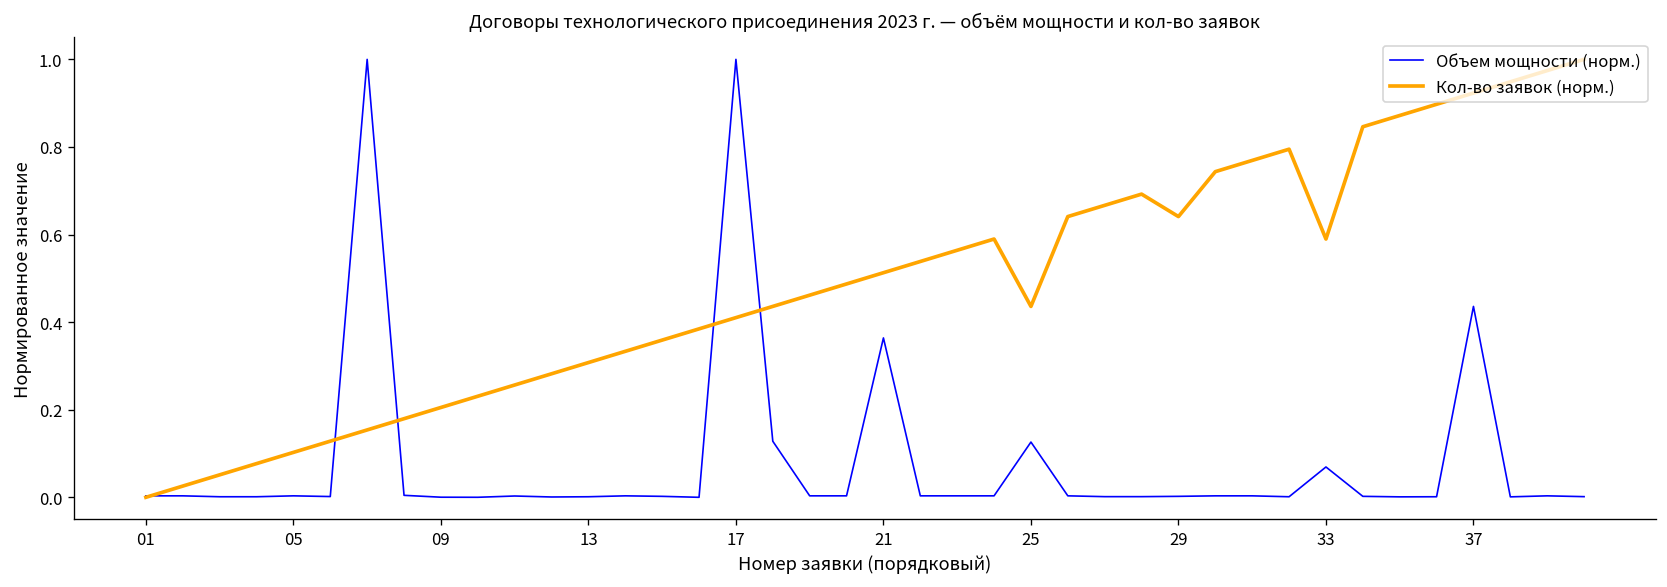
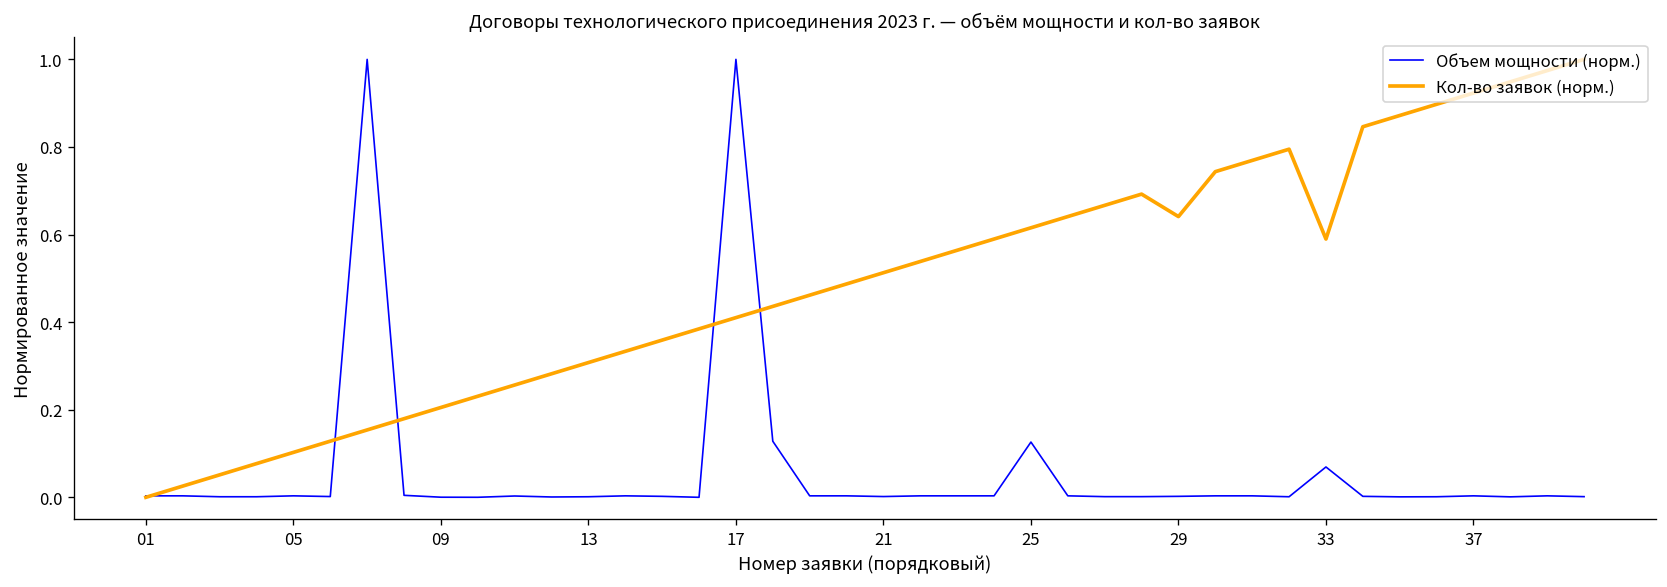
  {
    "Объем мощности (норм.)": {
      "05": 0.00,
      "09": 0.00,
      "13": 0.00,
      "17": 1.00,
-     "21": 0.36,
+     "21": 0.00,
      "25": 0.13,
      "29": 0.00,
      "33": 0.07,
-     "37": 0.44
+     "37": 0.00
    },
    "Кол-во заявок (норм.)": {
      "05": 0.10,
      "09": 0.21,
      "13": 0.31,
      "17": 0.41,
      "21": 0.51,
-     "25": 0.44,
+     "25": 0.62,
      "29": 0.64,
      "33": 0.59
    }
  }
